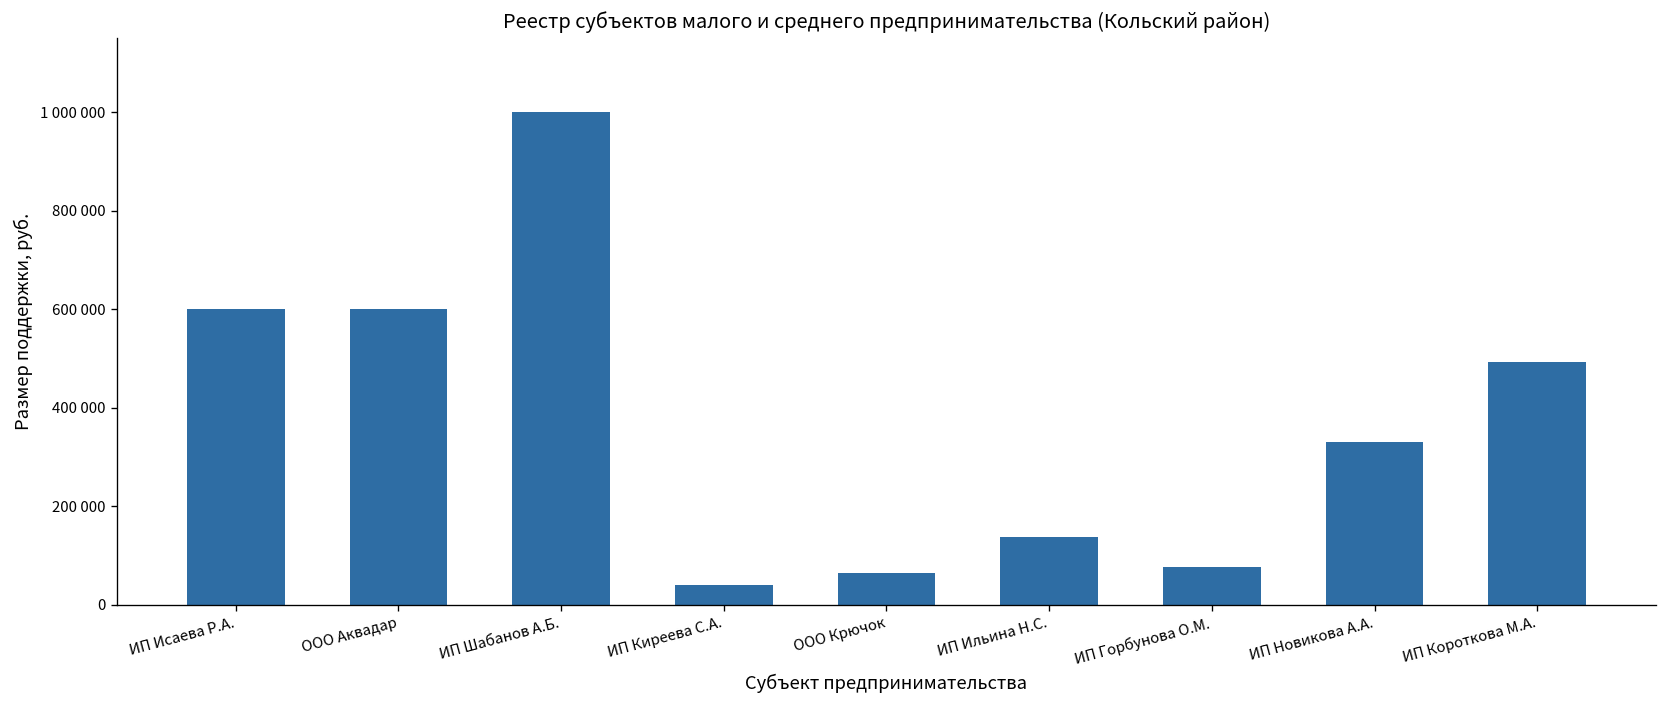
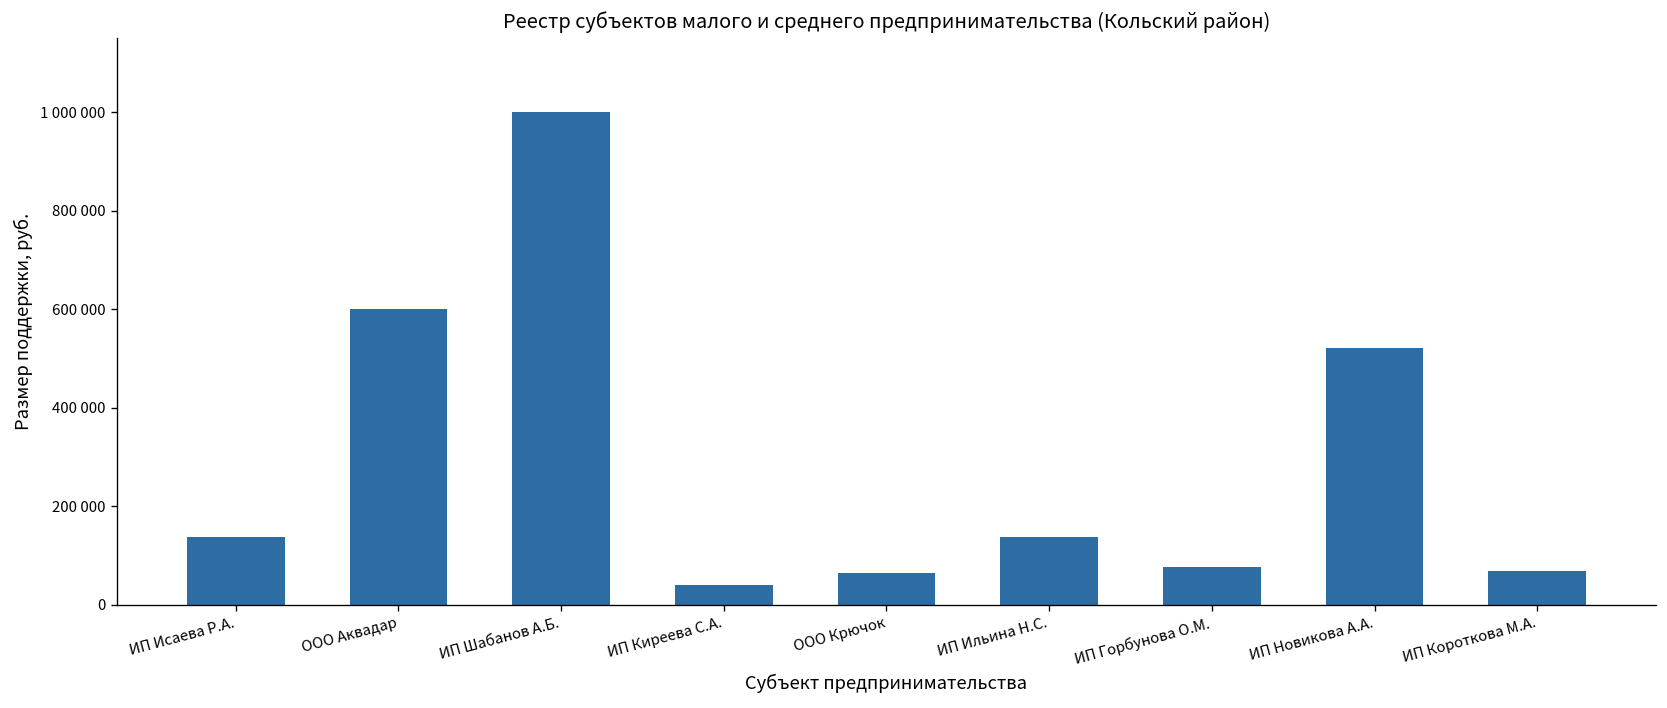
  {
-   "ИП Исаева Р.А.": 600000,
+   "ИП Исаева Р.А.": 140000,
    "ООО Аквадар": 600000,
    "ИП Шабанов А.Б.": 1000000,
    "ИП Киреева С.А.": 40000,
    "ООО Крючок": 60000,
    "ИП Ильина Н.С.": 140000,
    "ИП Горбунова О.М.": 80000,
-   "ИП Новикова А.А.": 330000,
-   "ИП Короткова М.А.": 490000
+   "ИП Новикова А.А.": 520000,
+   "ИП Короткова М.А.": 70000
  }
